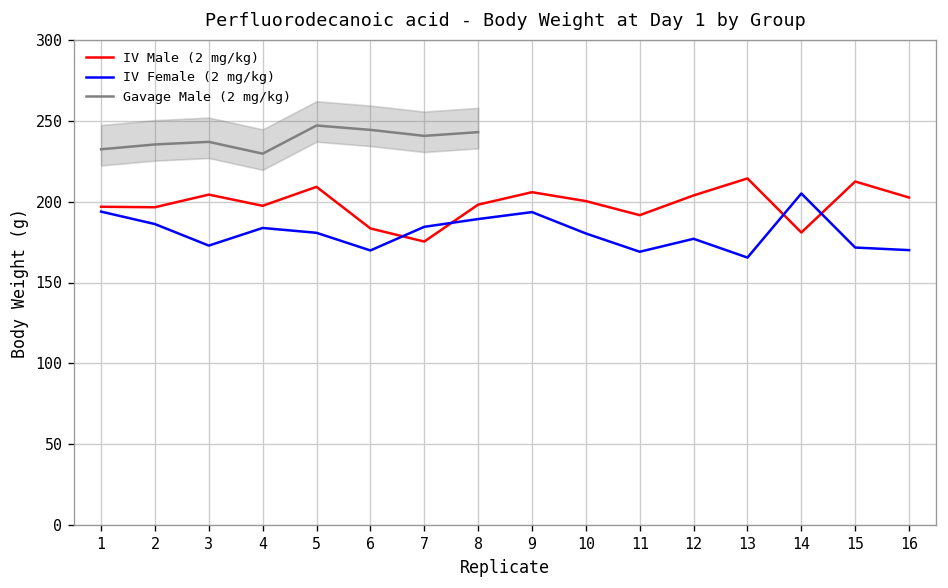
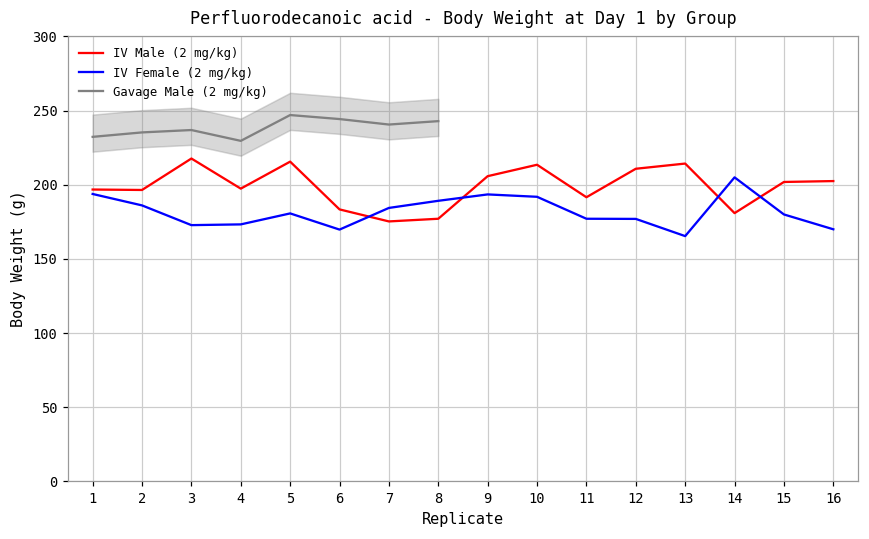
  {
    "IV Male (2 mg/kg)": {
      "1": 197,
      "2": 197,
-     "3": 204,
+     "3": 218,
      "4": 197,
-     "5": 209,
+     "5": 216,
      "6": 183,
      "7": 175,
-     "8": 198,
+     "8": 177,
      "9": 206,
-     "10": 200,
+     "10": 214,
      "11": 192,
-     "12": 204,
+     "12": 211,
      "13": 214,
      "14": 181,
-     "15": 212,
+     "15": 202,
      "16": 203
    },
    "IV Female (2 mg/kg)": {
      "1": 194,
      "2": 186,
      "3": 173,
-     "4": 184,
+     "4": 173,
      "5": 181,
      "6": 170,
      "7": 184,
      "8": 189,
      "9": 194,
-     "10": 180,
-     "11": 169,
+     "10": 192,
+     "11": 177,
      "12": 177,
      "13": 165,
      "14": 205,
-     "15": 172,
+     "15": 180,
      "16": 170
    }
  }
